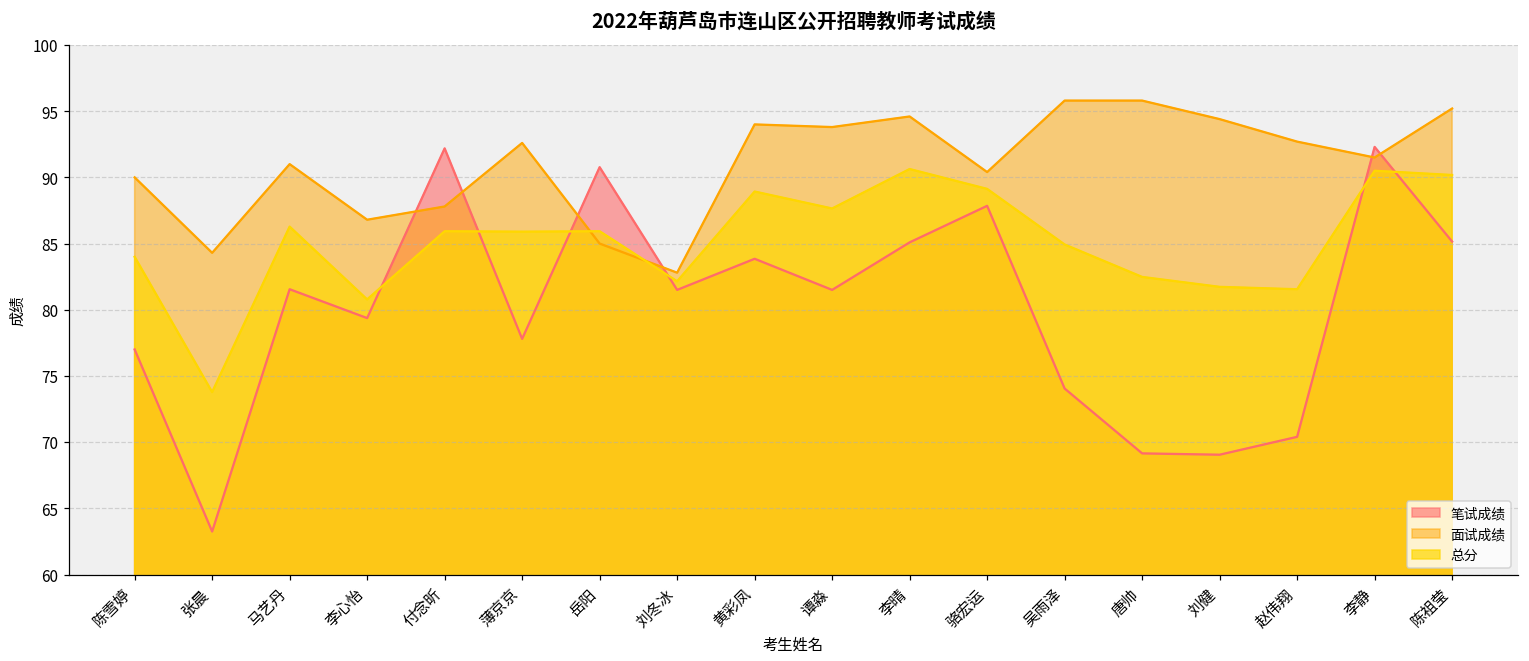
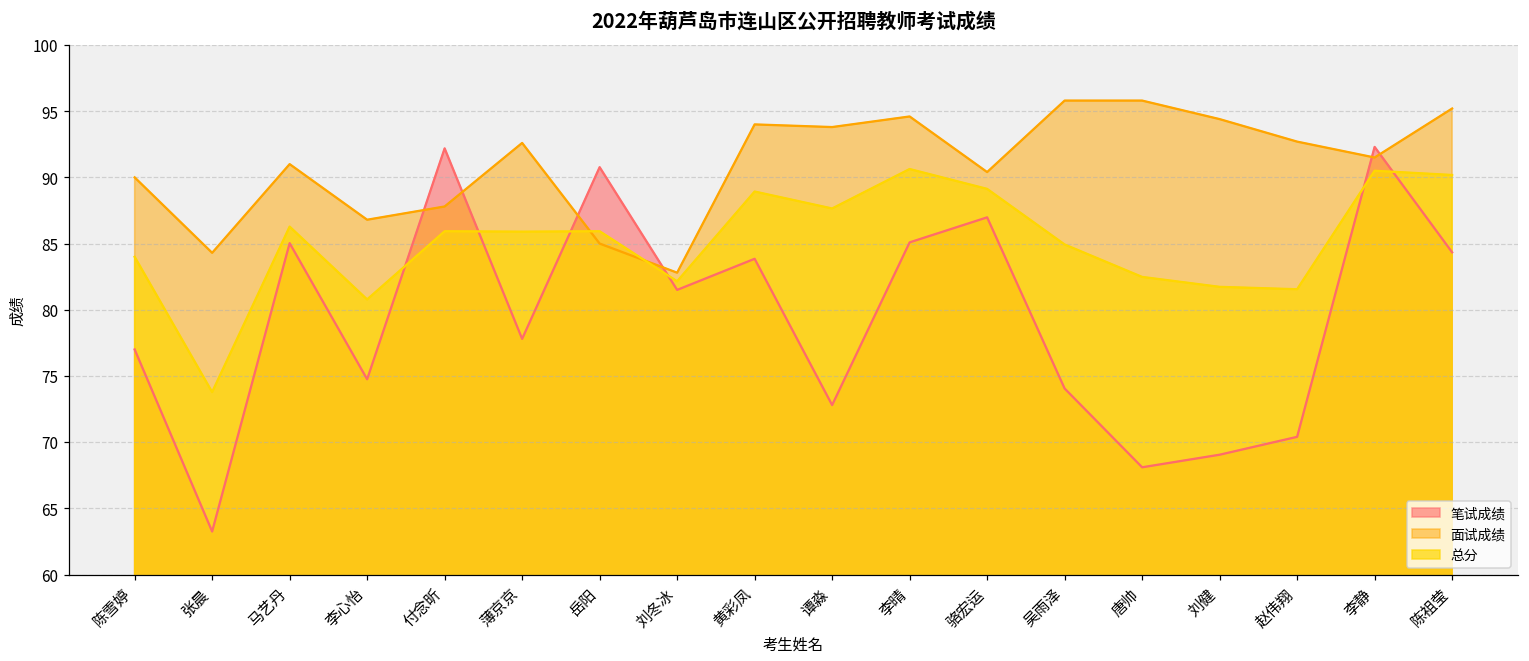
  {
    "笔试成绩": {
      "陈雪婷": 77.0,
      "张晨": 63.3,
-     "马艺丹": 81.6,
-     "李心怡": 79.4,
+     "马艺丹": 85.0,
+     "李心怡": 74.8,
      "付念昕": 92.2,
      "薄京京": 77.8,
      "岳阳": 90.8,
      "刘冬冰": 81.5,
      "黄彩凤": 83.9,
-     "谭淼": 81.5,
+     "谭淼": 72.8,
      "李晴": 85.1,
-     "骆宏运": 87.9,
+     "骆宏运": 87.0,
      "吴雨泽": 74.1,
-     "唐帅": 69.2,
+     "唐帅": 68.1,
      "刘健": 69.1,
      "赵伟翔": 70.4,
      "李静": 92.3,
-     "陈祖莹": 85.2
+     "陈祖莹": 84.3
    }
  }
